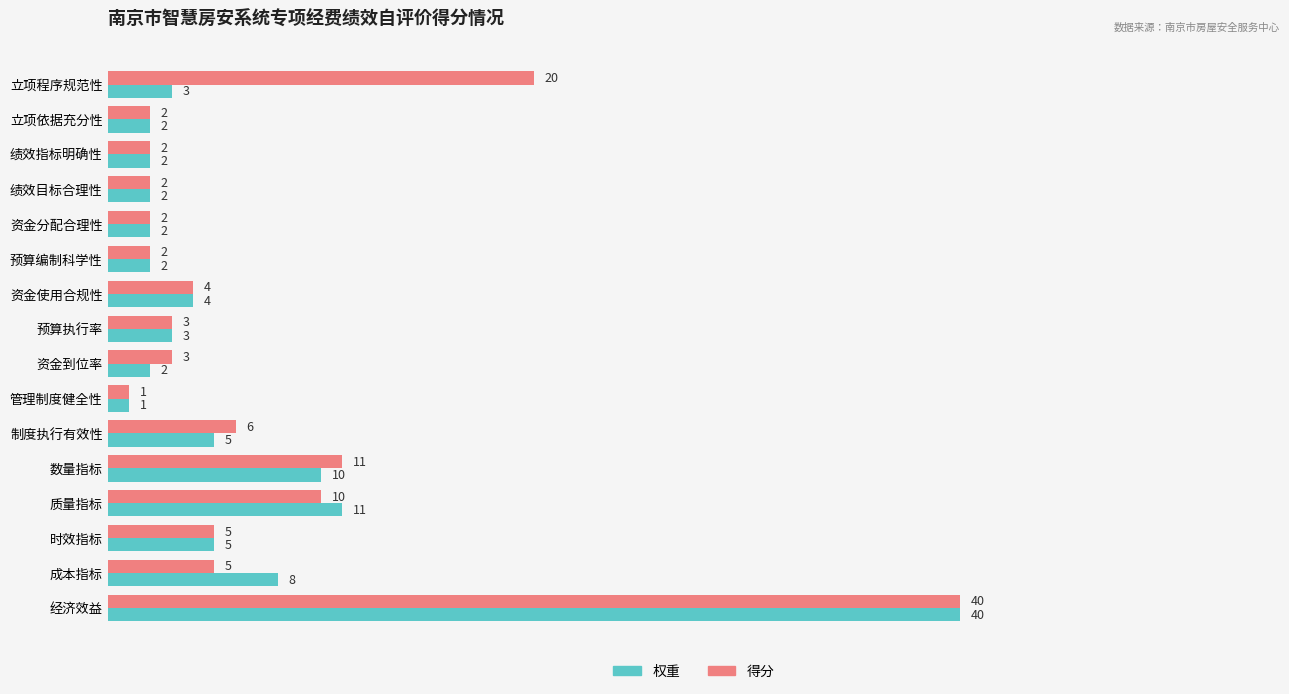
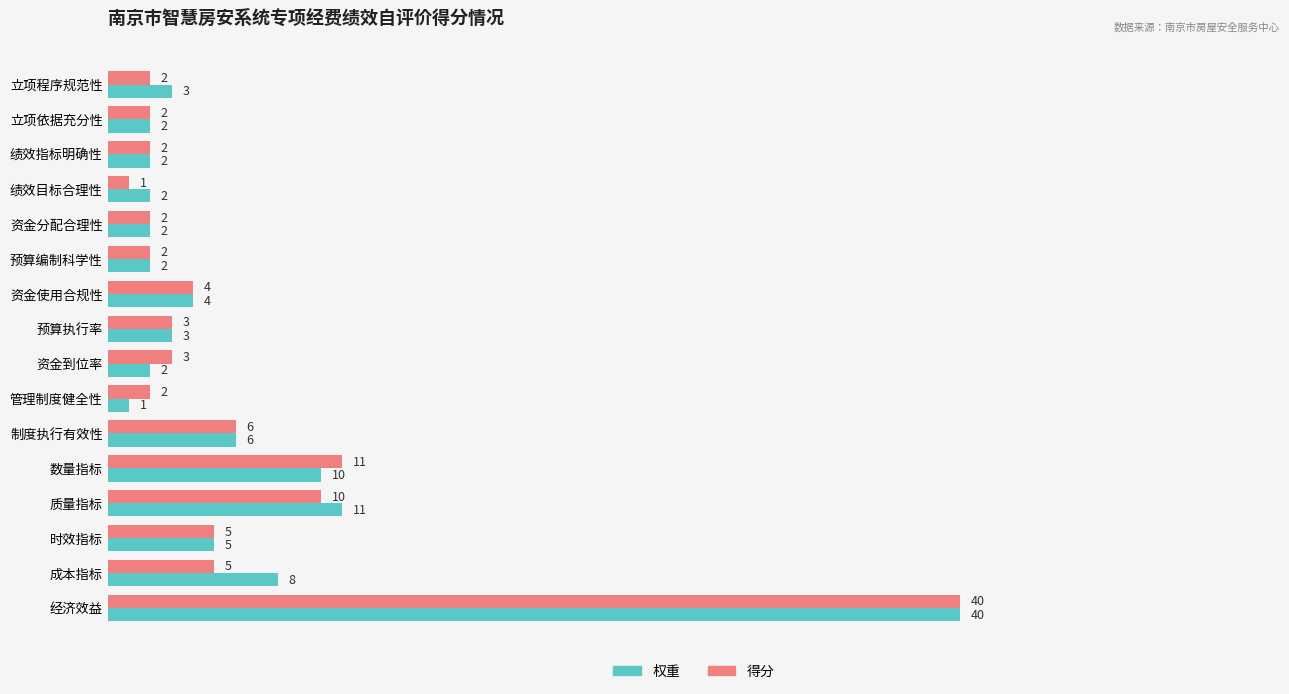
  {
    "权重": {
      "立项程序规范性": 3,
      "立项依据充分性": 2,
      "绩效指标明确性": 2,
      "绩效目标合理性": 2,
      "资金分配合理性": 2,
      "预算编制科学性": 2,
      "资金使用合规性": 4,
      "预算执行率": 3,
      "资金到位率": 2,
      "管理制度健全性": 1,
-     "制度执行有效性": 5,
+     "制度执行有效性": 6,
      "数量指标": 10,
      "质量指标": 11,
      "时效指标": 5,
      "成本指标": 8,
      "经济效益": 40
    },
    "得分": {
-     "立项程序规范性": 20,
+     "立项程序规范性": 2,
      "立项依据充分性": 2,
      "绩效指标明确性": 2,
-     "绩效目标合理性": 2,
+     "绩效目标合理性": 1,
      "资金分配合理性": 2,
      "预算编制科学性": 2,
      "资金使用合规性": 4,
      "预算执行率": 3,
      "资金到位率": 3,
-     "管理制度健全性": 1,
+     "管理制度健全性": 2,
      "制度执行有效性": 6,
      "数量指标": 11,
      "质量指标": 10,
      "时效指标": 5,
      "成本指标": 5,
      "经济效益": 40
    }
  }
